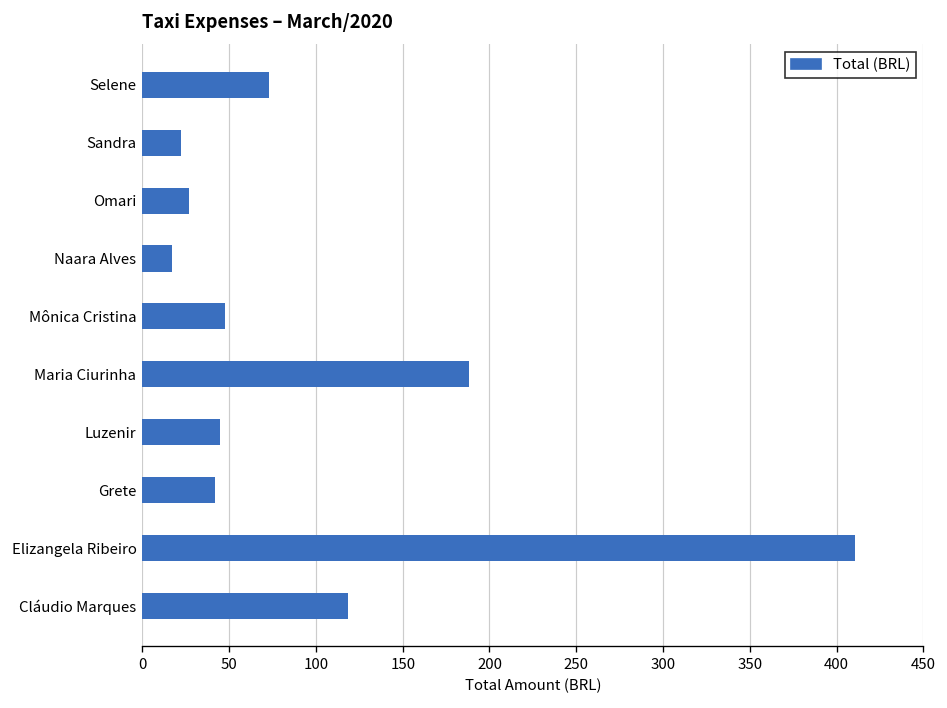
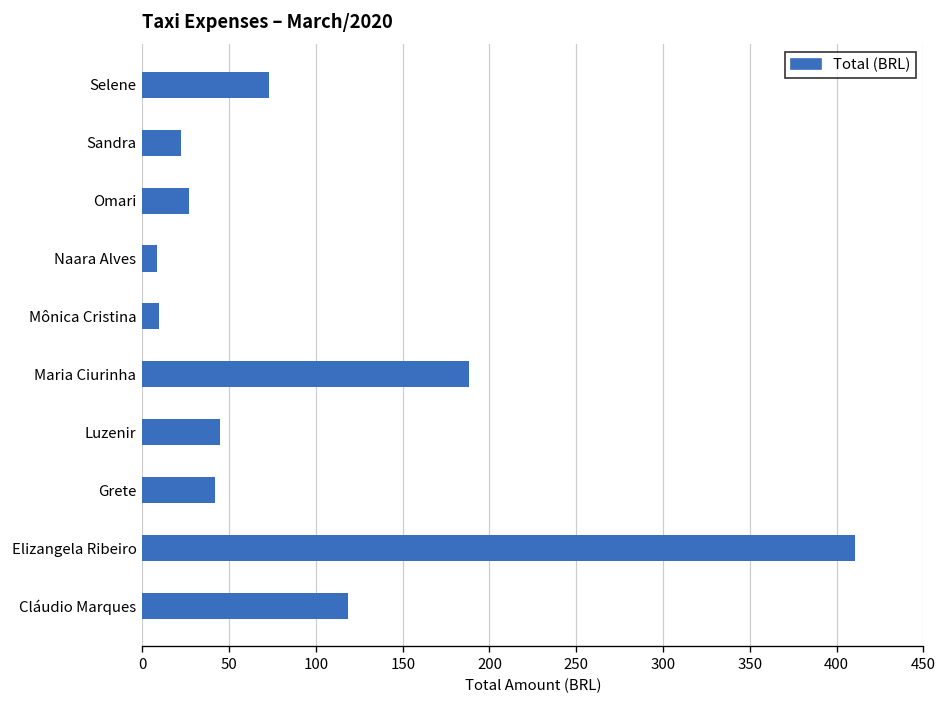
  {
    "Selene": 73,
    "Sandra": 23,
    "Omari": 27,
-   "Naara Alves": 17,
-   "Mônica Cristina": 47,
+   "Naara Alves": 8,
+   "Mônica Cristina": 9,
    "Maria Ciurinha": 188,
    "Luzenir": 45,
    "Grete": 42,
    "Elizangela Ribeiro": 410,
    "Cláudio Marques": 118
  }
